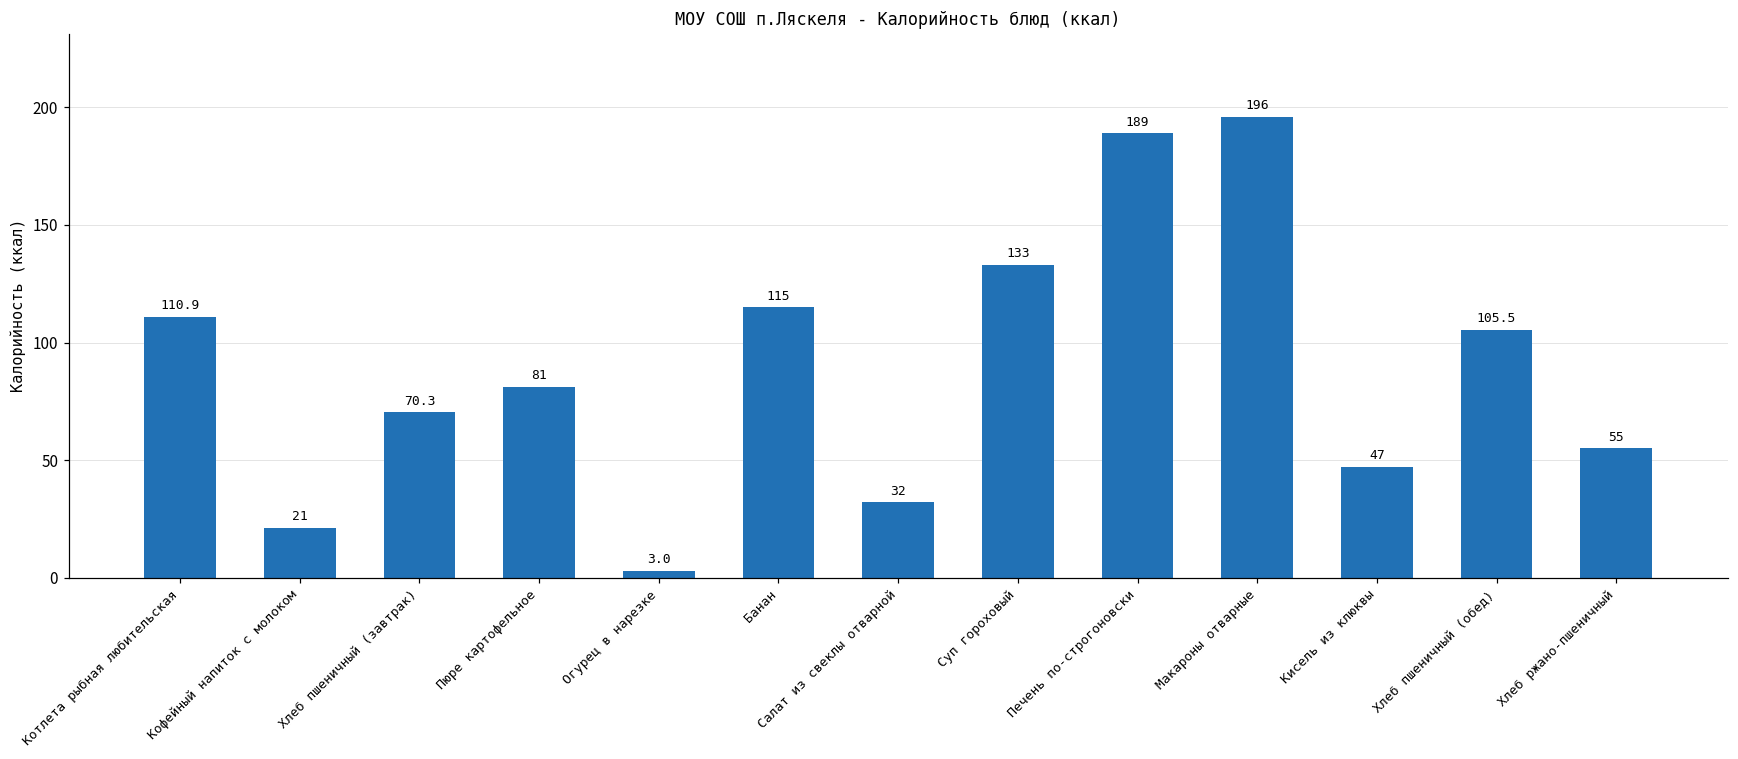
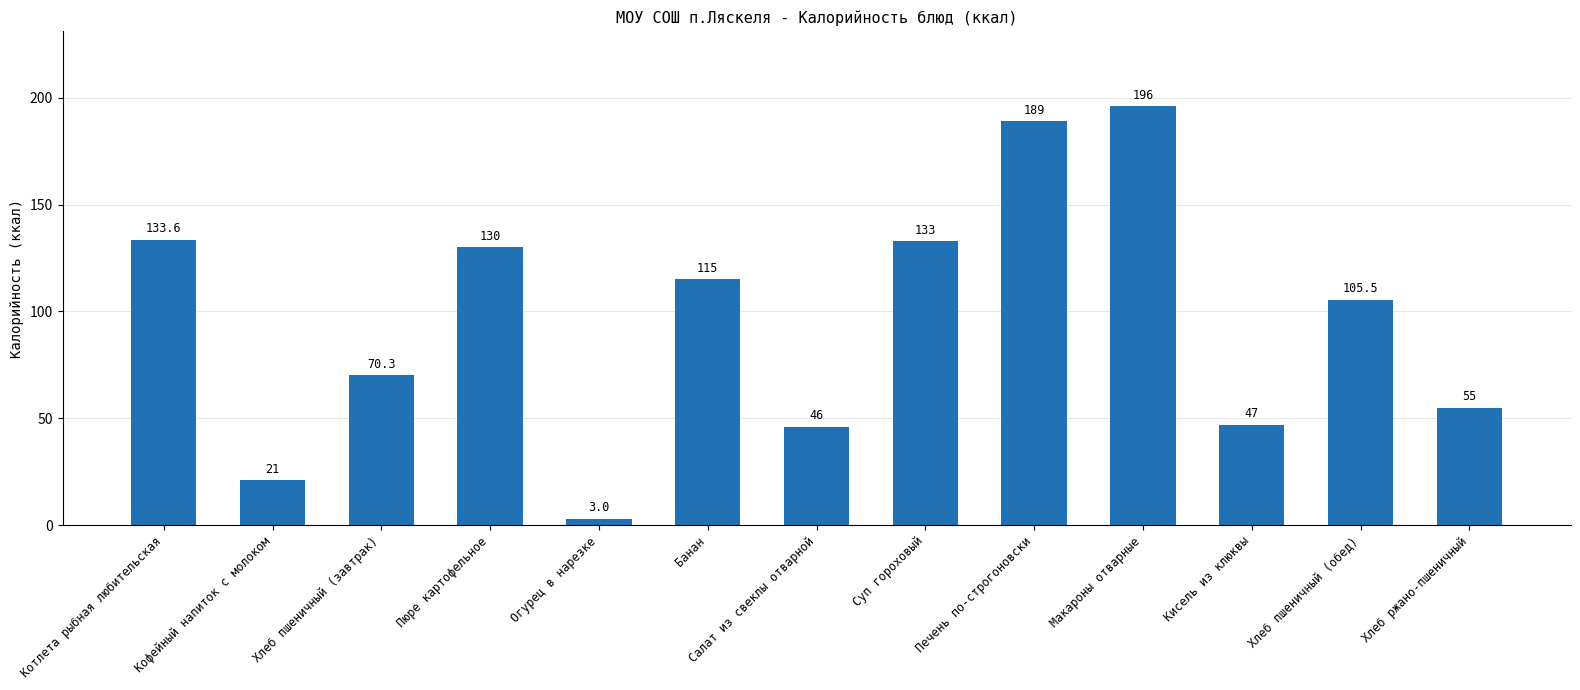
  {
-   "Котлета рыбная любительская": 110.9,
+   "Котлета рыбная любительская": 133.6,
    "Кофейный напиток с молоком": 21,
    "Хлеб пшеничный (завтрак)": 70.3,
-   "Пюре картофельное": 81,
+   "Пюре картофельное": 130,
    "Огурец в нарезке": 3.0,
    "Банан": 115,
-   "Салат из свеклы отварной": 32,
+   "Салат из свеклы отварной": 46,
    "Суп гороховый": 133,
    "Печень по-строгоновски": 189,
    "Макароны отварные": 196,
    "Кисель из клюквы": 47,
    "Хлеб пшеничный (обед)": 105.5,
    "Хлеб ржано-пшеничный": 55
  }
